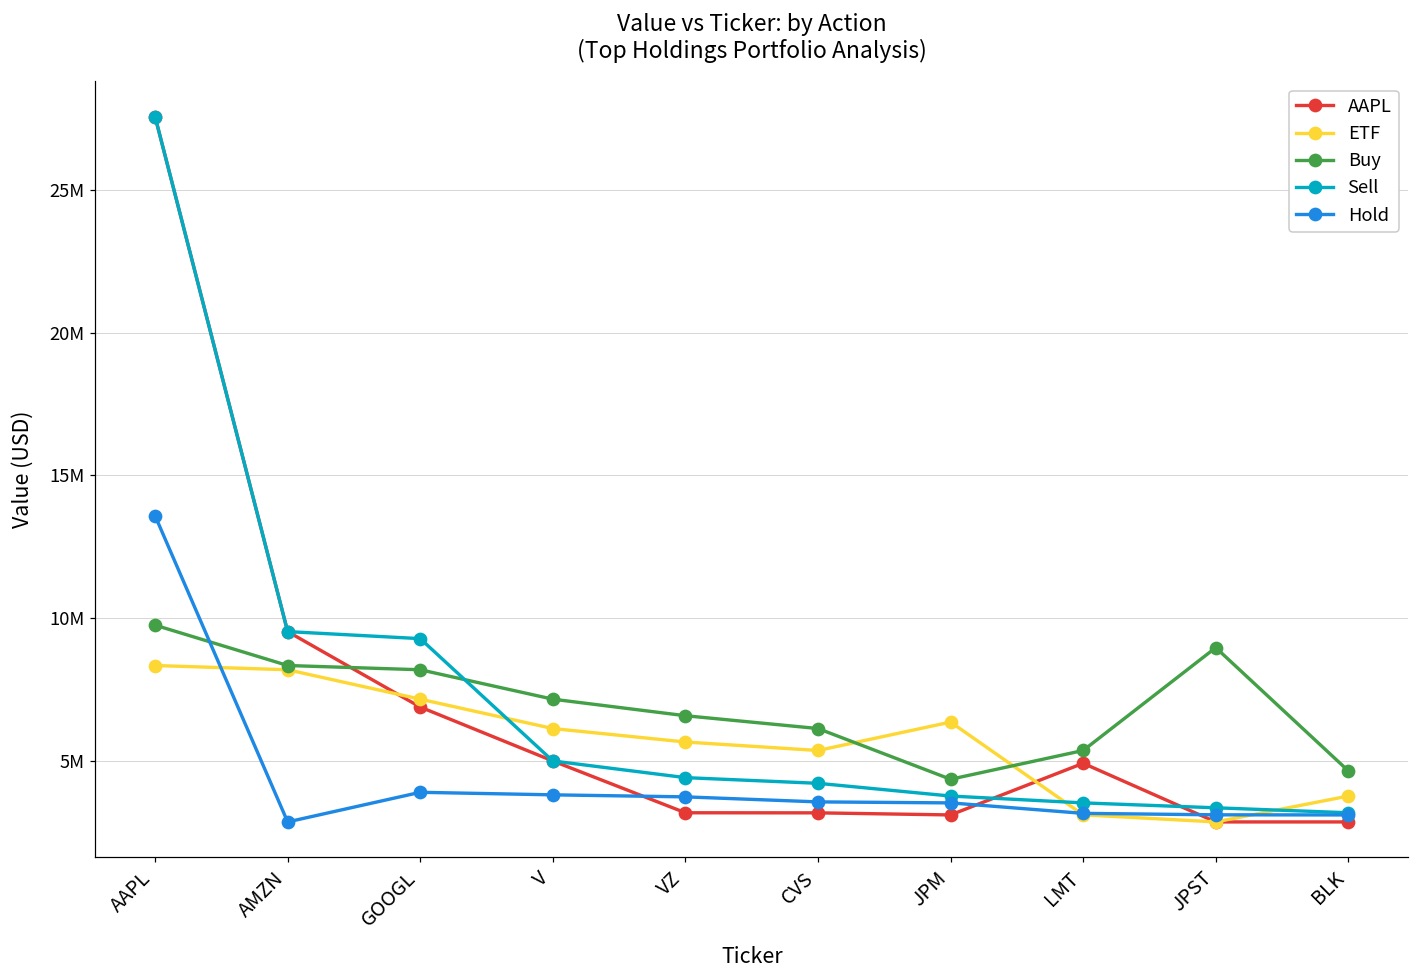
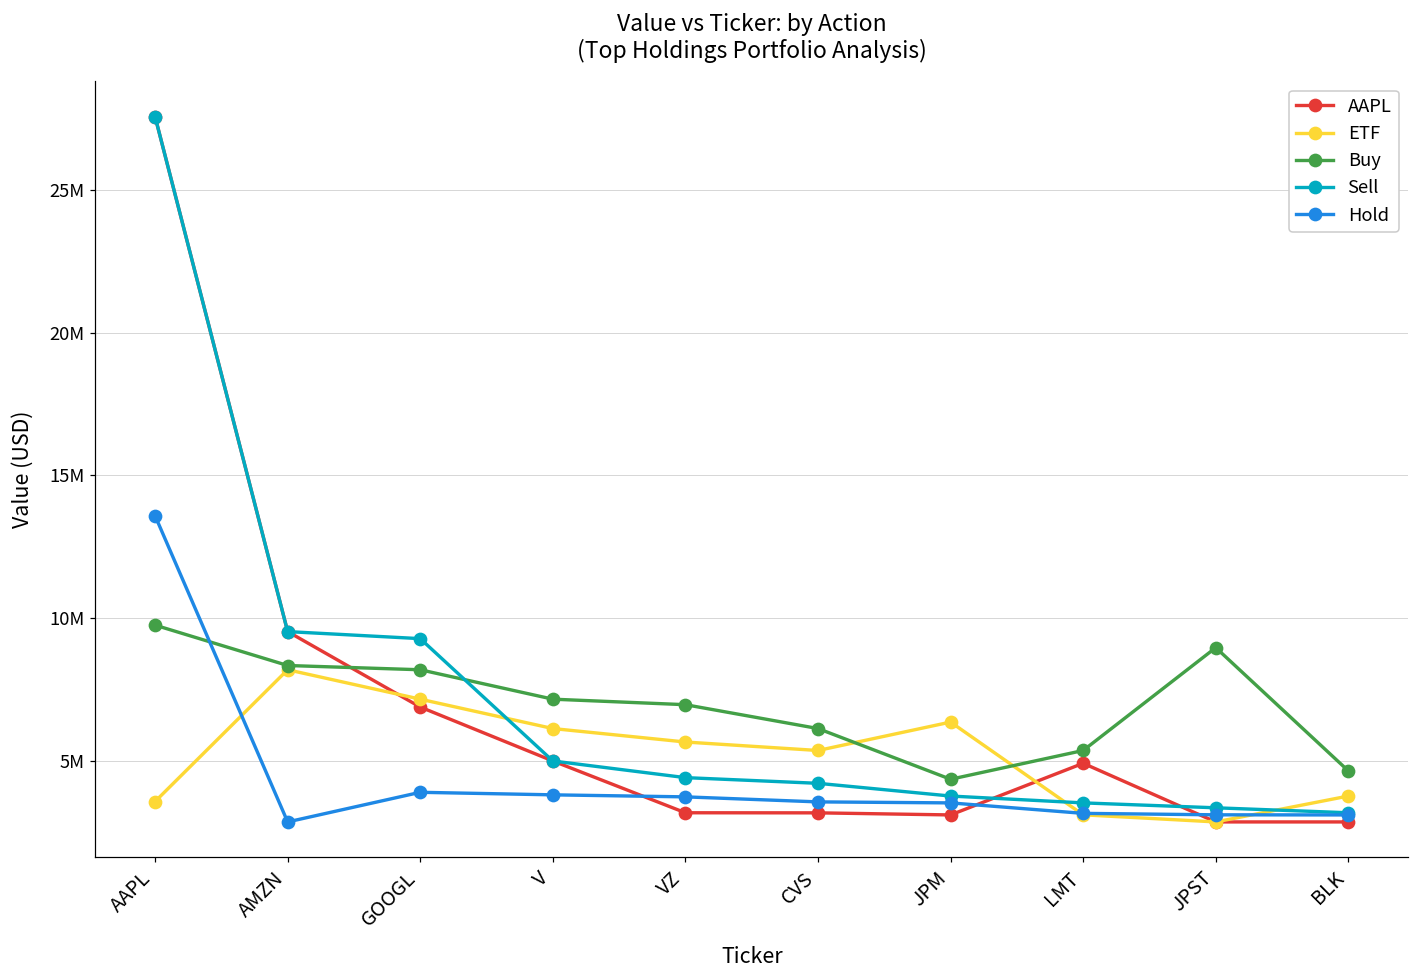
  {
    "AAPL": {
      "GOOGL": 6900000,
      "VZ": 3200000,
      "CVS": 3200000,
      "JPM": 3100000,
      "LMT": 4900000,
      "BLK": 2900000
    },
    "ETF": {
-     "AAPL": 8300000,
+     "AAPL": 3600000,
      "AMZN": 8200000,
      "GOOGL": 7200000,
      "V": 6100000,
      "VZ": 5700000,
      "CVS": 5400000,
      "JPM": 6400000,
      "BLK": 3800000
    },
    "Buy": {
      "AAPL": 9700000,
      "AMZN": 8300000,
      "GOOGL": 8200000,
      "V": 7200000,
-     "VZ": 6600000,
+     "VZ": 7000000,
      "CVS": 6100000,
      "JPM": 4300000,
      "LMT": 5400000,
      "JPST": 9000000,
      "BLK": 4600000
    }
  }
